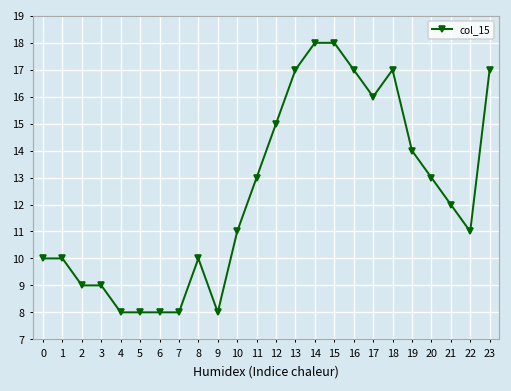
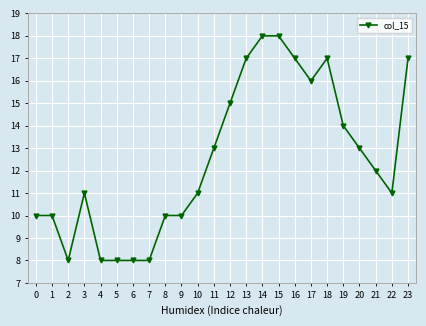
  {
    "0": 10,
    "1": 10,
-   "2": 9,
-   "3": 9,
+   "2": 8,
+   "3": 11,
    "4": 8,
    "5": 8,
    "6": 8,
    "7": 8,
    "8": 10,
-   "9": 8,
+   "9": 10,
    "10": 11,
    "11": 13,
    "12": 15,
    "13": 17,
    "14": 18,
    "15": 18,
    "16": 17,
    "17": 16,
    "18": 17,
    "19": 14,
    "20": 13,
    "21": 12,
    "22": 11,
    "23": 17
  }
